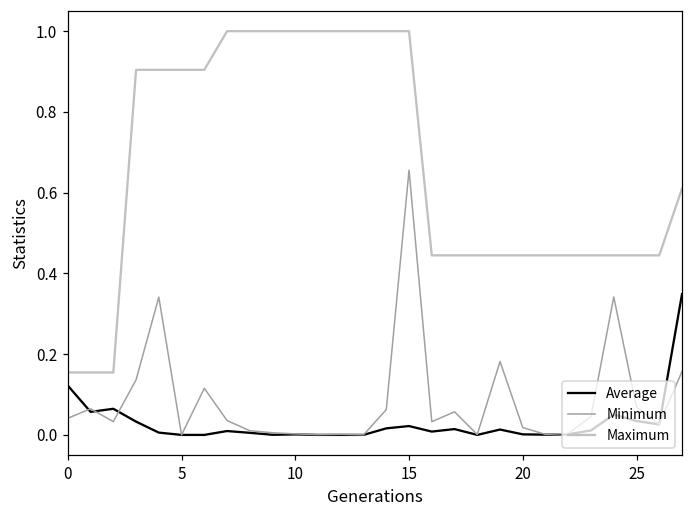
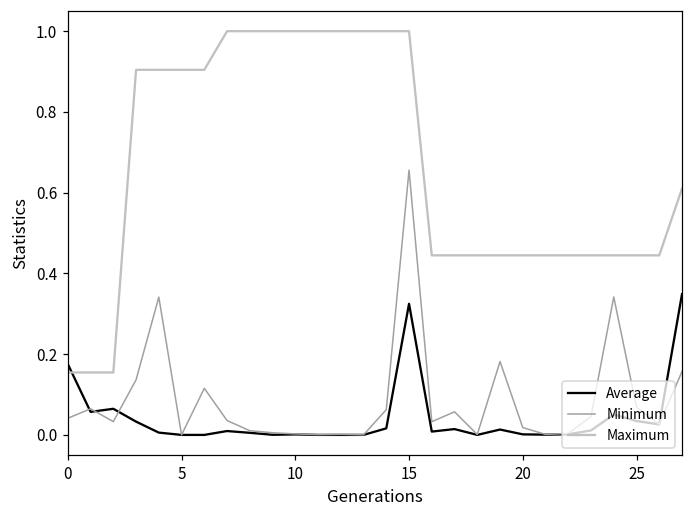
  {
    "Average": {
-     "0": 0.12,
-     "15": 0.02,
+     "0": 0.18,
+     "15": 0.32,
      "20": 0.00
    }
  }
